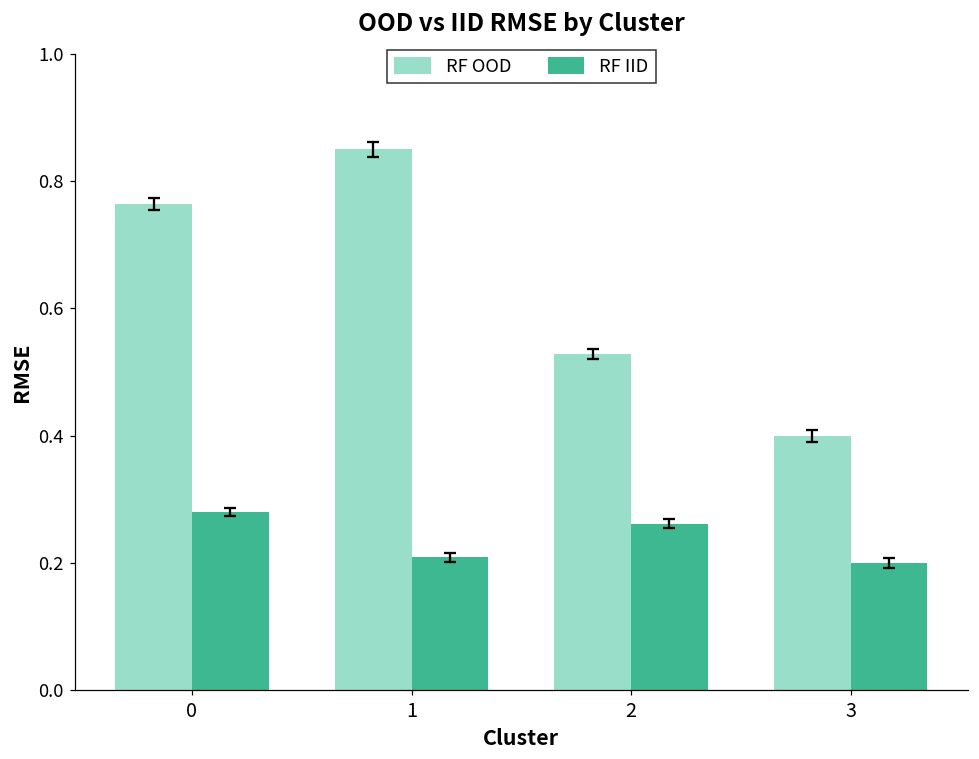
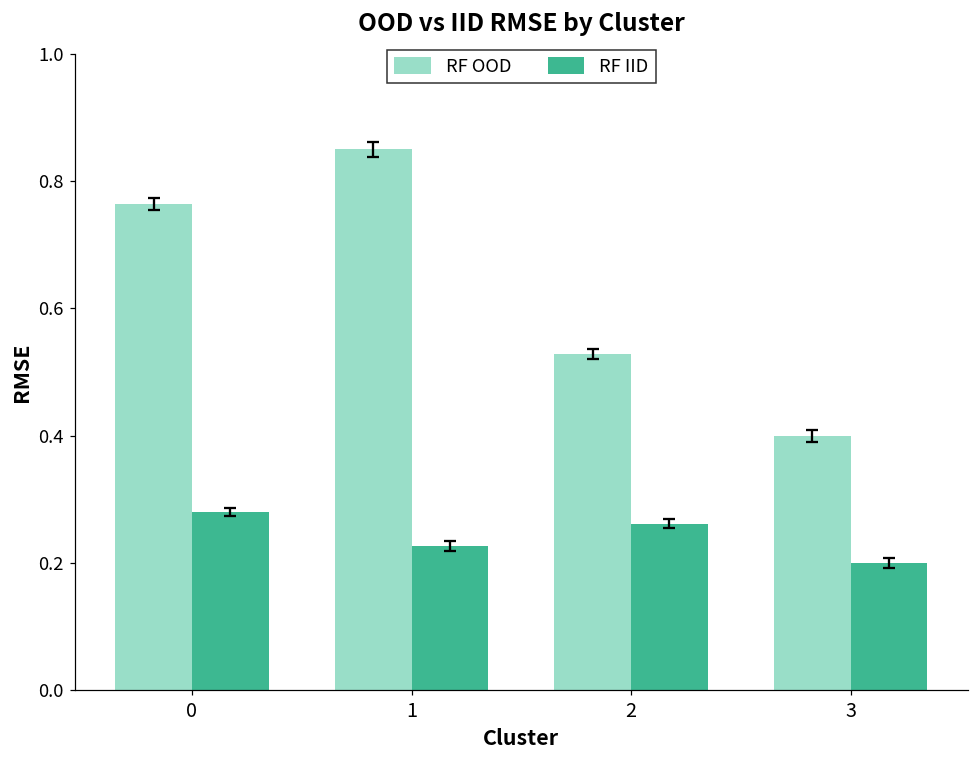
  {
    "RF OOD": {
      "0": 0.76,
      "1": 0.85,
      "2": 0.53,
      "3": 0.40
    },
    "RF IID": {
      "0": 0.28,
-     "1": 0.21,
+     "1": 0.23,
      "2": 0.26,
      "3": 0.20
    }
  }
